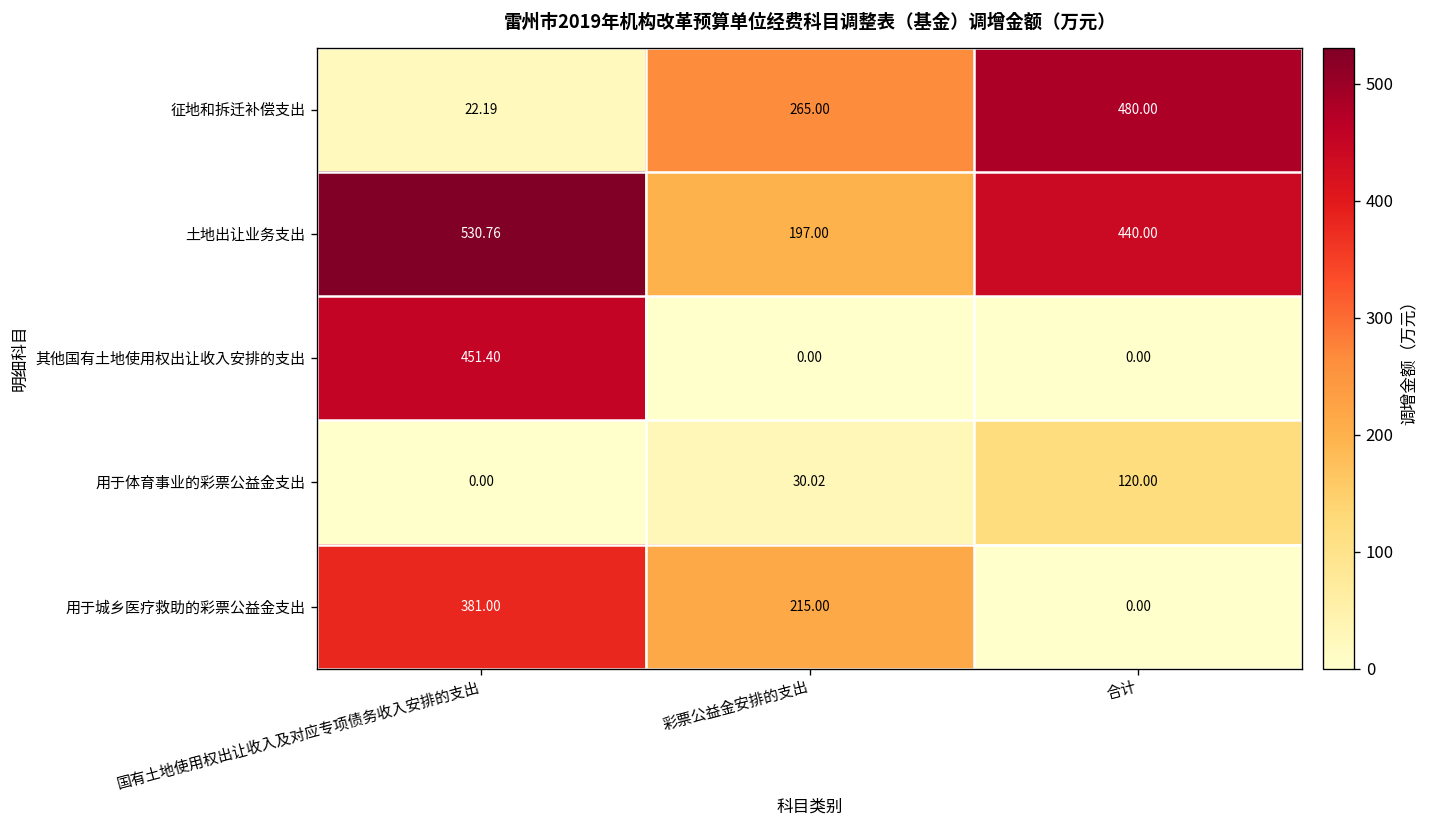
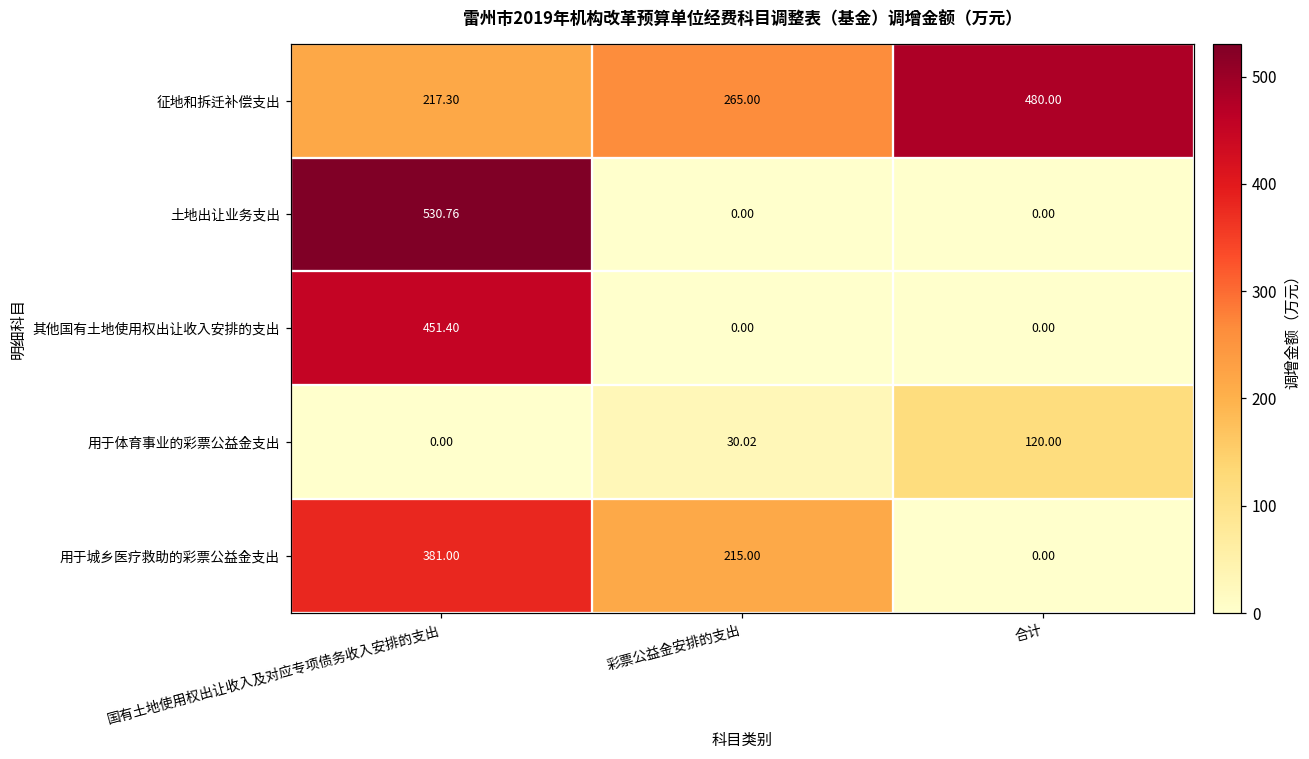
  {
    "征地和拆迁补偿支出": {
-     "国有土地使用权出让收入及对应专项债务收入安排的支出": 22.19,
+     "国有土地使用权出让收入及对应专项债务收入安排的支出": 217.30,
      "彩票公益金安排的支出": 265.00,
      "合计": 480.00
    },
    "土地出让业务支出": {
      "国有土地使用权出让收入及对应专项债务收入安排的支出": 530.76,
-     "彩票公益金安排的支出": 197.00,
-     "合计": 440.00
+     "彩票公益金安排的支出": 0.00,
+     "合计": 0.00
    },
    "其他国有土地使用权出让收入安排的支出": {
      "国有土地使用权出让收入及对应专项债务收入安排的支出": 451.40,
      "彩票公益金安排的支出": 0.00,
      "合计": 0.00
    },
    "用于体育事业的彩票公益金支出": {
      "国有土地使用权出让收入及对应专项债务收入安排的支出": 0.00,
      "彩票公益金安排的支出": 30.02,
      "合计": 120.00
    },
    "用于城乡医疗救助的彩票公益金支出": {
      "国有土地使用权出让收入及对应专项债务收入安排的支出": 381.00,
      "彩票公益金安排的支出": 215.00,
      "合计": 0.00
    }
  }
